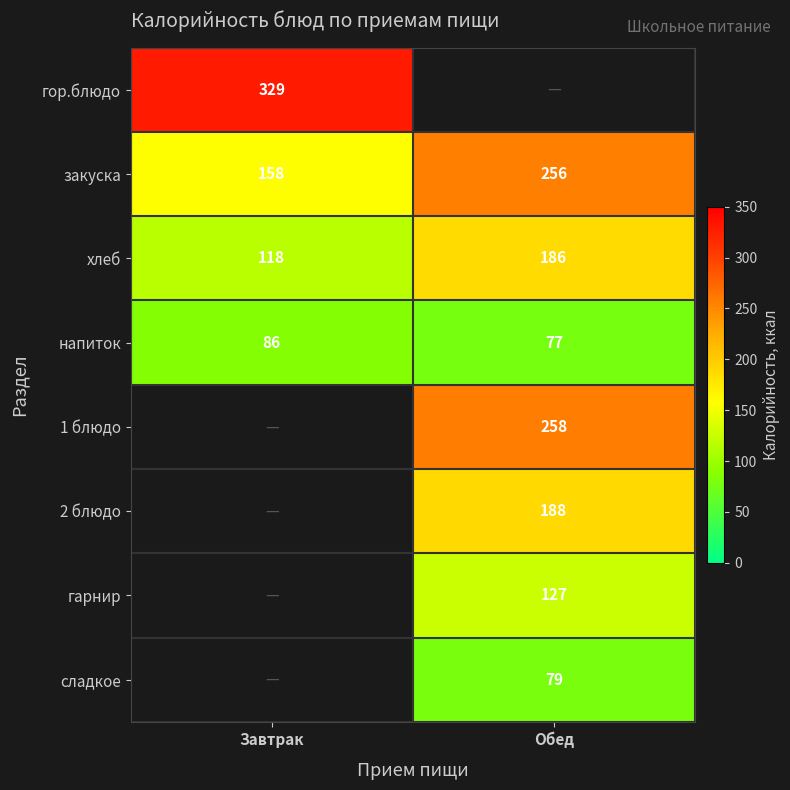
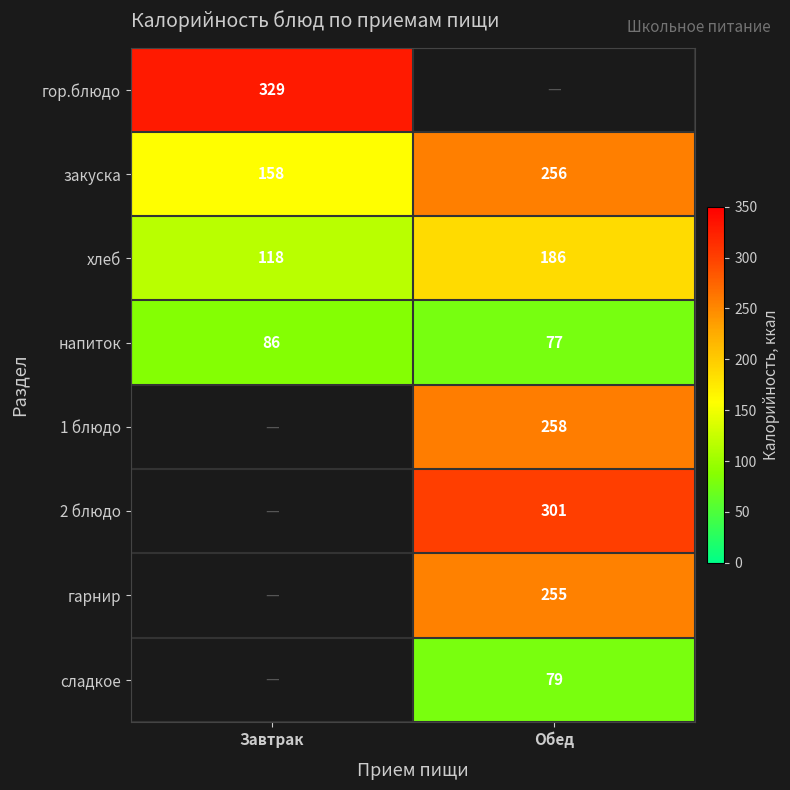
  {
    "гор.блюдо": {
      "Завтрак": 329
    },
    "закуска": {
      "Завтрак": 158,
      "Обед": 256
    },
    "хлеб": {
      "Завтрак": 118,
      "Обед": 186
    },
    "напиток": {
      "Завтрак": 86,
      "Обед": 77
    },
    "1 блюдо": {
      "Обед": 258
    },
    "2 блюдо": {
-     "Обед": 188
+     "Обед": 301
    },
    "гарнир": {
-     "Обед": 127
+     "Обед": 255
    },
    "сладкое": {
      "Обед": 79
    }
  }
